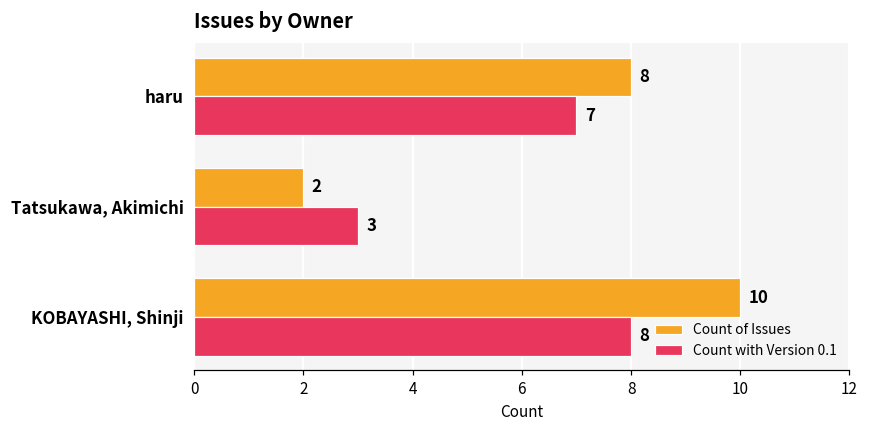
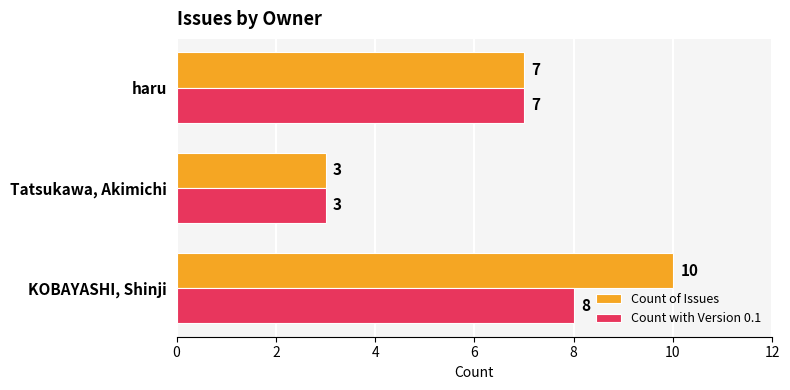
  {
    "Count of Issues": {
-     "haru": 8,
-     "Tatsukawa, Akimichi": 2,
+     "haru": 7,
+     "Tatsukawa, Akimichi": 3,
      "KOBAYASHI, Shinji": 10
    },
    "Count with Version 0.1": {
      "haru": 7,
      "Tatsukawa, Akimichi": 3,
      "KOBAYASHI, Shinji": 8
    }
  }
